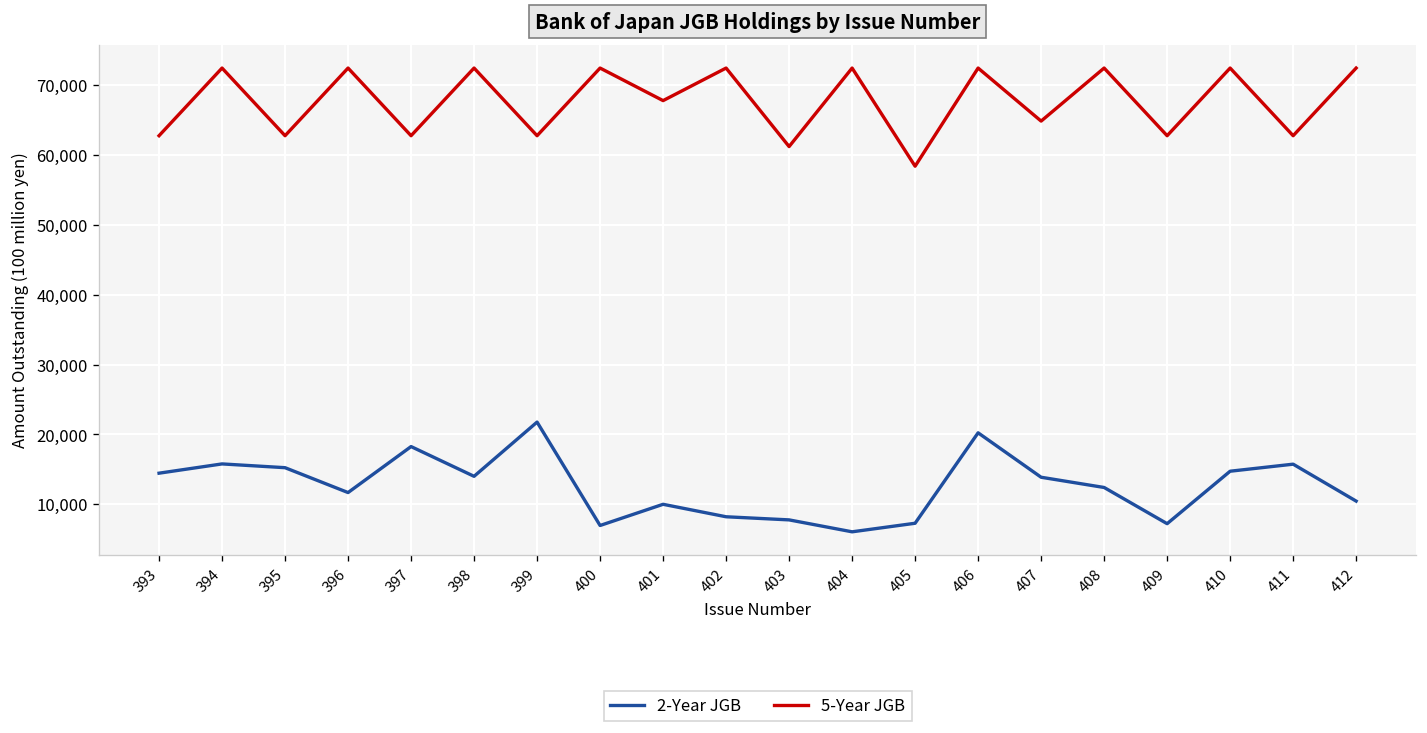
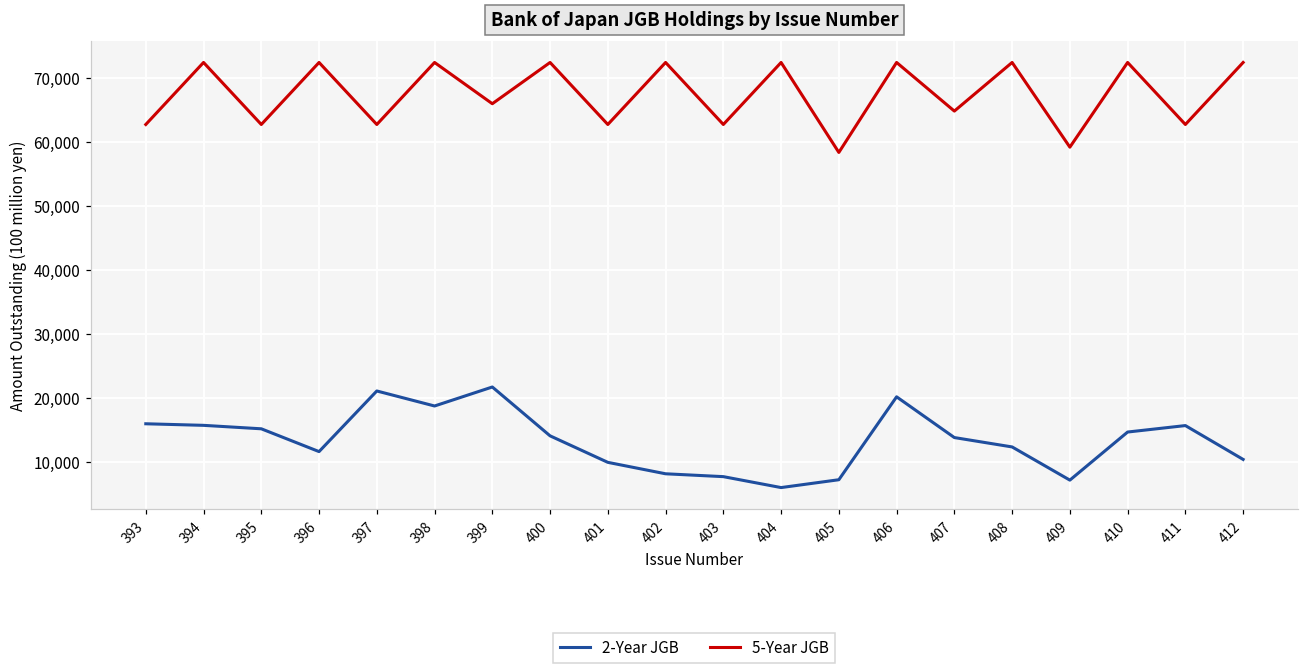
  {
    "2-Year JGB": {
-     "393": "14,000",
+     "393": "16,000",
      "394": "16,000",
      "395": "15,000",
      "396": "12,000",
-     "397": "18,000",
-     "398": "14,000",
+     "397": "21,000",
+     "398": "19,000",
      "399": "22,000",
-     "400": "7,000",
+     "400": "14,000",
      "401": "10,000",
      "402": "8,000",
      "403": "8,000",
      "404": "6,000",
      "405": "7,000",
      "406": "20,000",
      "407": "14,000",
      "408": "12,000",
      "409": "7,000",
      "410": "15,000",
      "411": "16,000",
      "412": "10,000"
    },
    "5-Year JGB": {
      "393": "63,000",
      "394": "72,000",
      "395": "63,000",
      "396": "72,000",
      "397": "63,000",
      "398": "72,000",
-     "399": "63,000",
+     "399": "66,000",
      "400": "72,000",
-     "401": "68,000",
+     "401": "63,000",
      "402": "72,000",
-     "403": "61,000",
+     "403": "63,000",
      "404": "72,000",
      "405": "58,000",
      "406": "72,000",
      "407": "65,000",
      "408": "72,000",
-     "409": "63,000",
+     "409": "59,000",
      "410": "72,000",
      "411": "63,000",
      "412": "72,000"
    }
  }
